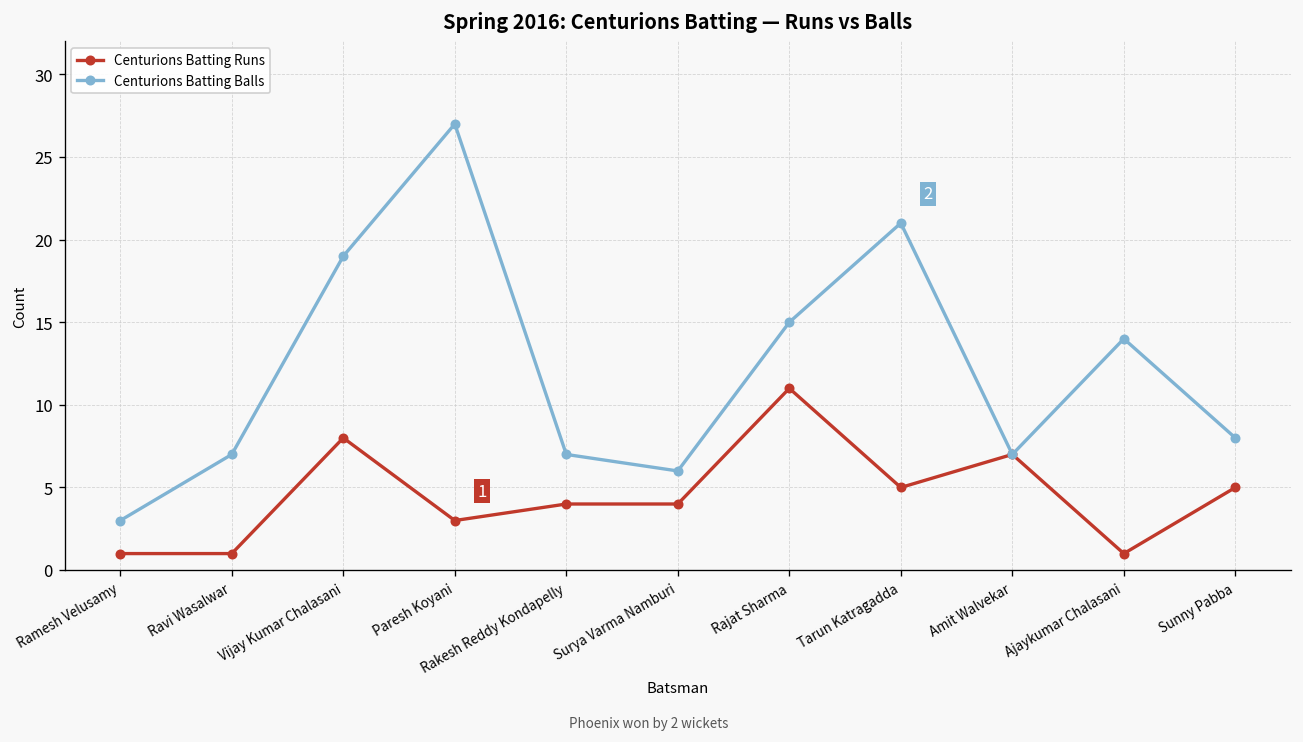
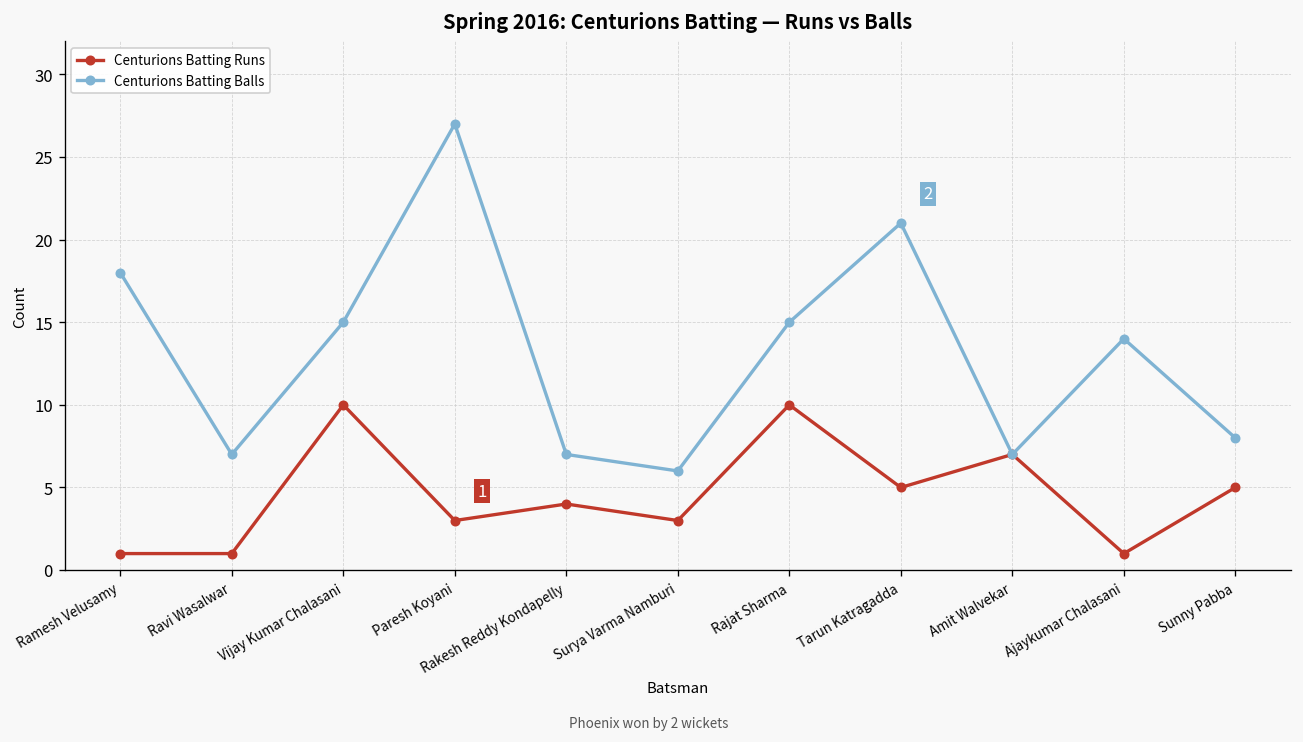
  {
    "Centurions Batting Runs": {
      "Ramesh Velusamy": 1,
      "Ravi Wasalwar": 1,
-     "Vijay Kumar Chalasani": 8,
+     "Vijay Kumar Chalasani": 10,
      "Paresh Koyani": 3,
      "Rakesh Reddy Kondapelly": 4,
-     "Surya Varma Namburi": 4,
-     "Rajat Sharma": 11,
+     "Surya Varma Namburi": 3,
+     "Rajat Sharma": 10,
      "Tarun Katragadda": 5,
      "Ajaykumar Chalasani": 1,
      "Sunny Pabba": 5
    },
    "Centurions Batting Balls": {
-     "Ramesh Velusamy": 3,
+     "Ramesh Velusamy": 18,
      "Ravi Wasalwar": 7,
-     "Vijay Kumar Chalasani": 19,
+     "Vijay Kumar Chalasani": 15,
      "Paresh Koyani": 27,
      "Rakesh Reddy Kondapelly": 7,
      "Surya Varma Namburi": 6,
      "Rajat Sharma": 15,
      "Tarun Katragadda": 21,
      "Ajaykumar Chalasani": 14,
      "Sunny Pabba": 8
    }
  }
